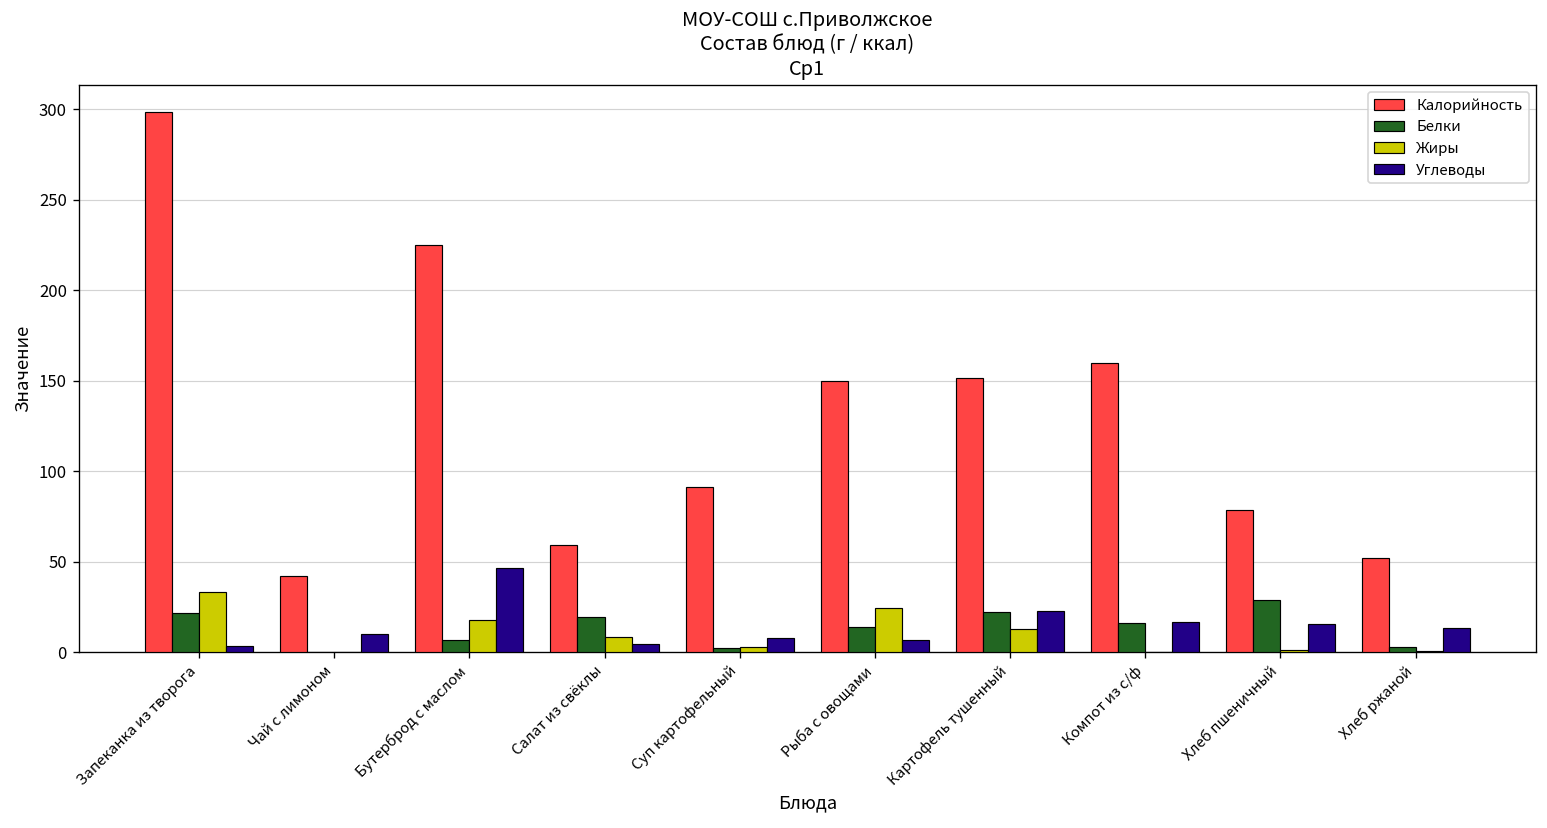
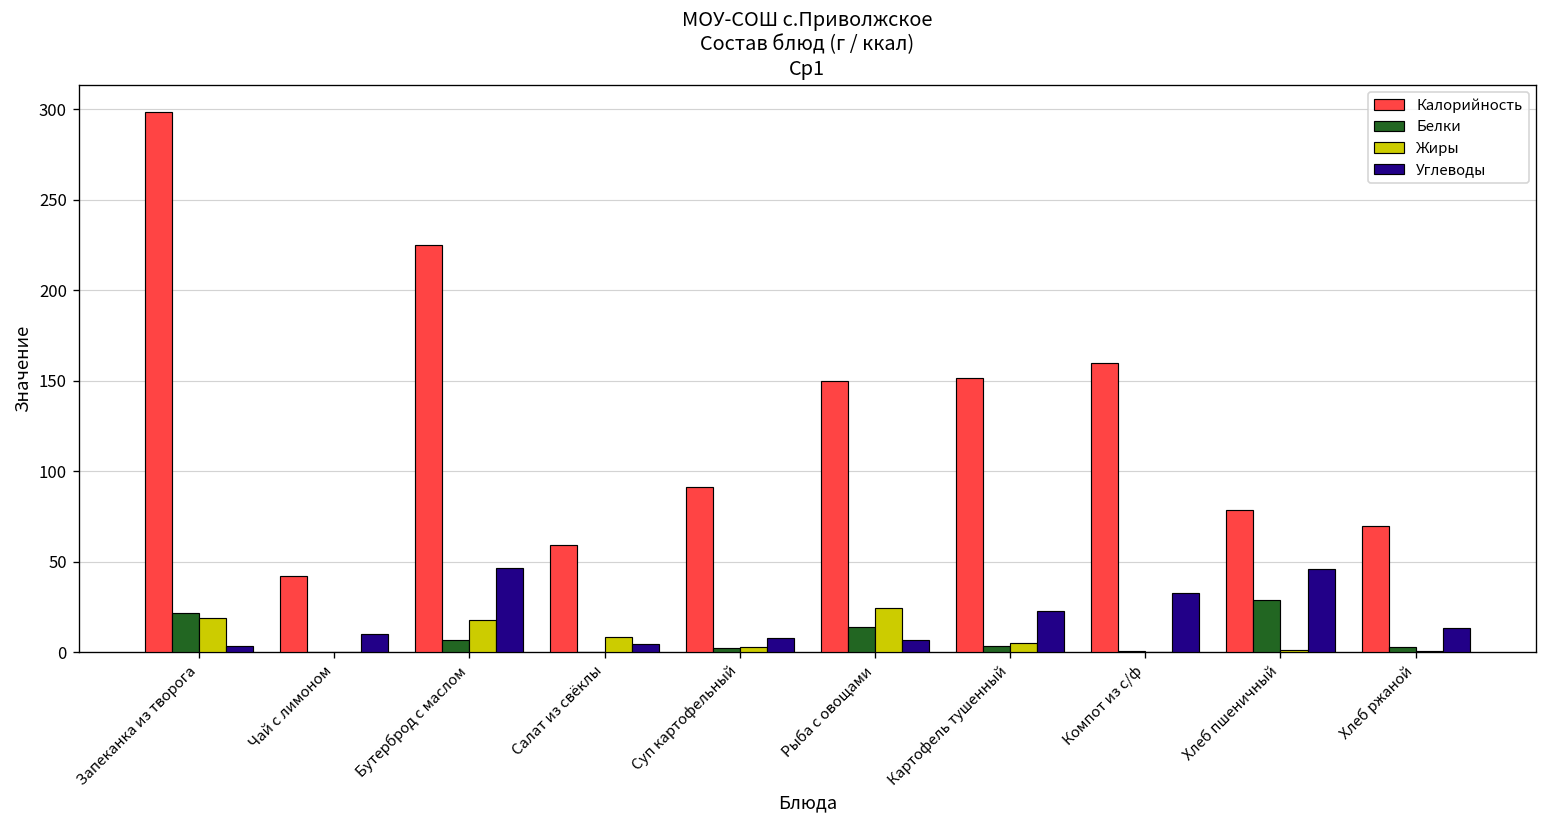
  {
    "Калорийность": {
      "Запеканка из творога": 299,
      "Чай с лимоном": 42,
      "Бутерброд с маслом": 225,
      "Салат из свёклы": 59,
      "Суп картофельный": 92,
      "Рыба с овощами": 150,
      "Картофель тушенный": 151,
      "Компот из с/ф": 160,
      "Хлеб пшеничный": 78,
-     "Хлеб ржаной": 52
+     "Хлеб ржаной": 70
    },
    "Белки": {
      "Запеканка из творога": 22,
      "Бутерброд с маслом": 6,
-     "Салат из свёклы": 19,
+     "Салат из свёклы": 0,
      "Суп картофельный": 2,
      "Рыба с овощами": 14,
-     "Картофель тушенный": 22,
-     "Компот из с/ф": 16,
+     "Картофель тушенный": 3,
+     "Компот из с/ф": 1,
      "Хлеб пшеничный": 29,
      "Хлеб ржаной": 3
    },
    "Жиры": {
-     "Запеканка из творога": 33,
+     "Запеканка из творога": 19,
      "Чай с лимоном": 0,
      "Бутерброд с маслом": 18,
      "Салат из свёклы": 8,
      "Суп картофельный": 3,
      "Рыба с овощами": 24,
-     "Картофель тушенный": 13,
+     "Картофель тушенный": 5,
      "Компот из с/ф": 0
    },
    "Углеводы": {
      "Запеканка из творога": 3,
      "Чай с лимоном": 10,
      "Бутерброд с маслом": 46,
      "Салат из свёклы": 4,
      "Суп картофельный": 8,
      "Рыба с овощами": 7,
      "Картофель тушенный": 23,
-     "Компот из с/ф": 17,
-     "Хлеб пшеничный": 16,
+     "Компот из с/ф": 32,
+     "Хлеб пшеничный": 46,
      "Хлеб ржаной": 13
    }
  }
